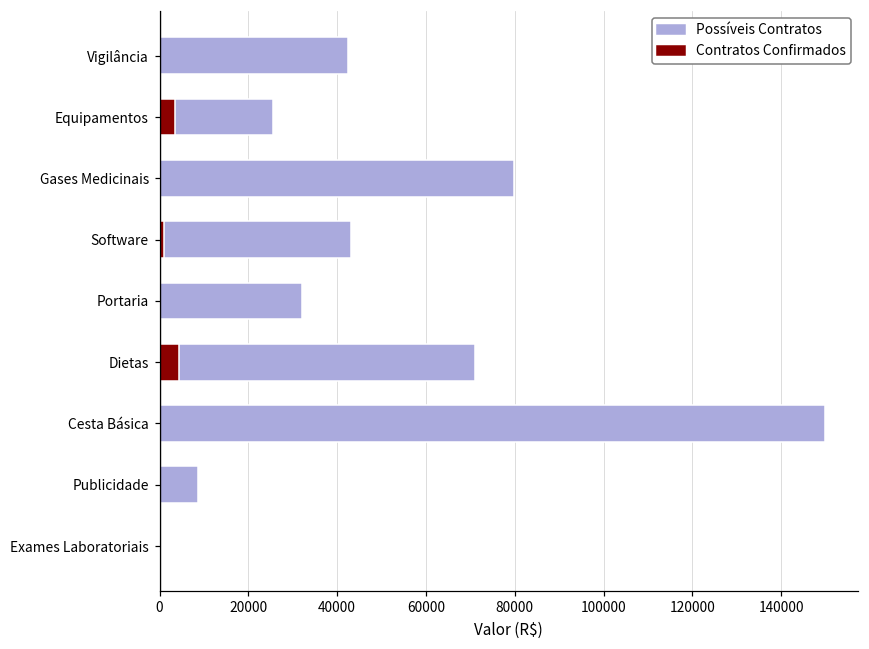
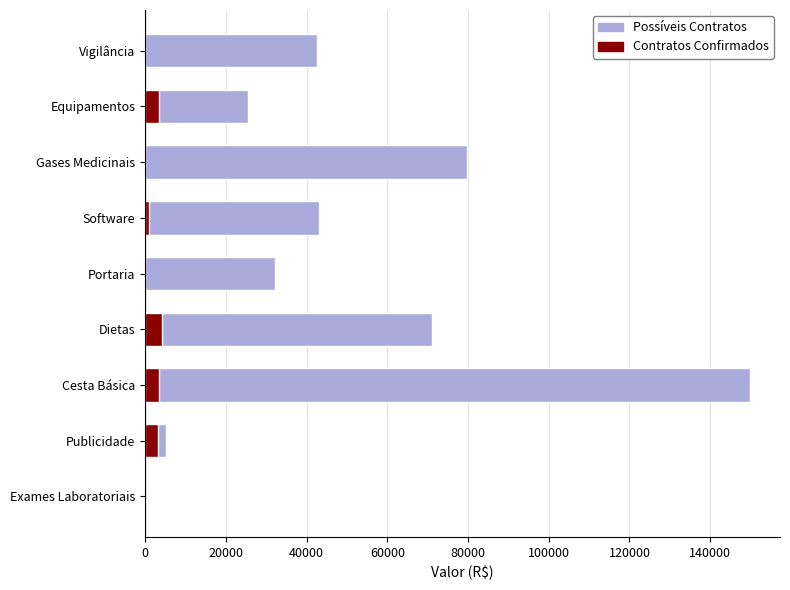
  {
    "Possíveis Contratos": {
      "Vigilância": 43000,
      "Equipamentos": 25000,
      "Gases Medicinais": 80000,
      "Software": 43000,
      "Portaria": 32000,
      "Dietas": 71000,
      "Cesta Básica": 150000,
-     "Publicidade": 9000,
+     "Publicidade": 5000,
      "Exames Laboratoriais": 0
    },
    "Contratos Confirmados": {
      "Vigilância": 0,
      "Gases Medicinais": 0,
      "Portaria": 0,
-     "Cesta Básica": 0,
-     "Publicidade": 0,
+     "Cesta Básica": 3000,
+     "Publicidade": 3000,
      "Exames Laboratoriais": 0
    }
  }
